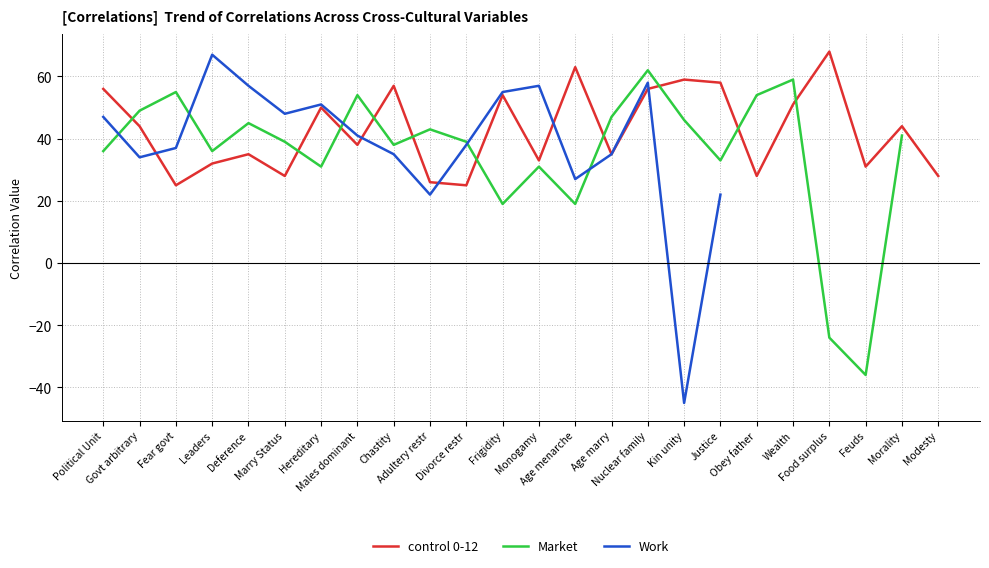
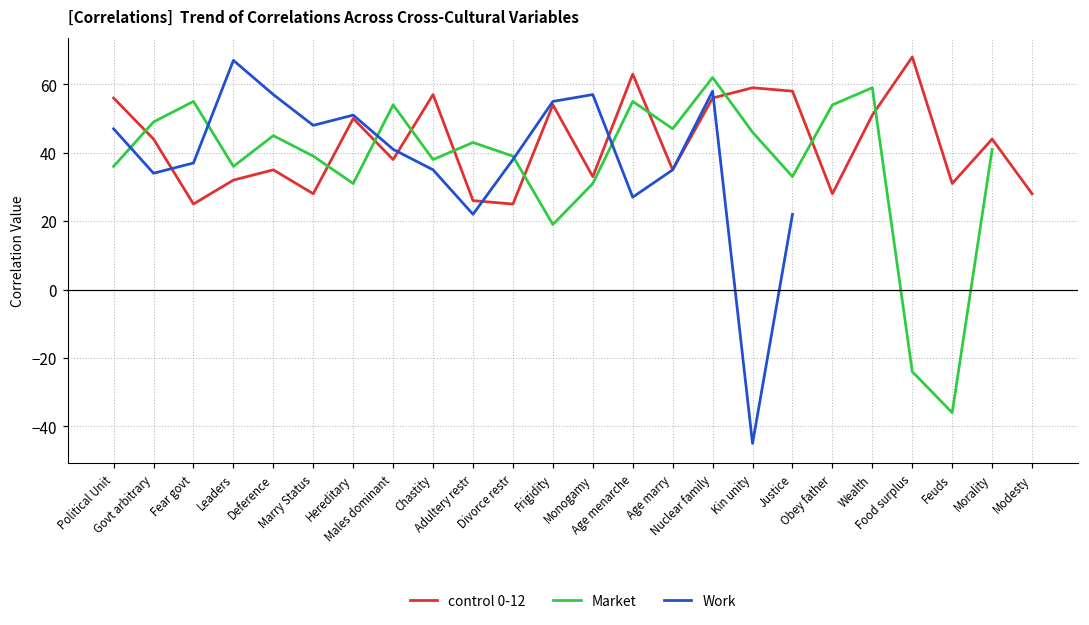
  {
    "control 0-12": {
      "Political Unit": 56,
      "Govt arbitrary": 44,
      "Fear govt": 25,
      "Leaders": 32,
      "Deference": 35,
      "Marry Status": 28,
      "Hereditary": 50,
      "Males dominant": 38,
      "Chastity": 57,
      "Adultery restr": 26,
      "Divorce restr": 25,
      "Frigidity": 54,
      "Monogamy": 33,
      "Age menarche": 63,
      "Nuclear family": 56,
      "Kin unity": 59,
      "Justice": 58,
      "Obey father": 28,
      "Wealth": 51,
      "Food surplus": 68,
      "Feuds": 31,
      "Morality": 44,
      "Modesty": 28
    },
    "Market": {
      "Political Unit": 36,
      "Govt arbitrary": 49,
      "Fear govt": 55,
      "Leaders": 36,
      "Deference": 45,
      "Marry Status": 39,
      "Hereditary": 31,
      "Males dominant": 54,
      "Chastity": 38,
      "Adultery restr": 43,
      "Divorce restr": 39,
      "Frigidity": 19,
      "Monogamy": 31,
-     "Age menarche": 19,
+     "Age menarche": 55,
      "Age marry": 47,
      "Nuclear family": 62,
      "Kin unity": 46,
      "Justice": 33,
      "Obey father": 54,
      "Wealth": 59,
      "Food surplus": -24,
      "Feuds": -36,
      "Morality": 41
    },
    "Work": {
      "Political Unit": 47,
      "Govt arbitrary": 34,
      "Fear govt": 37,
      "Leaders": 67,
      "Deference": 57,
      "Marry Status": 48,
      "Hereditary": 51,
      "Males dominant": 41,
      "Chastity": 35,
      "Adultery restr": 22,
      "Divorce restr": 38,
      "Frigidity": 55,
      "Monogamy": 57,
      "Age menarche": 27,
      "Nuclear family": 58,
      "Kin unity": -45,
      "Justice": 22
    }
  }
